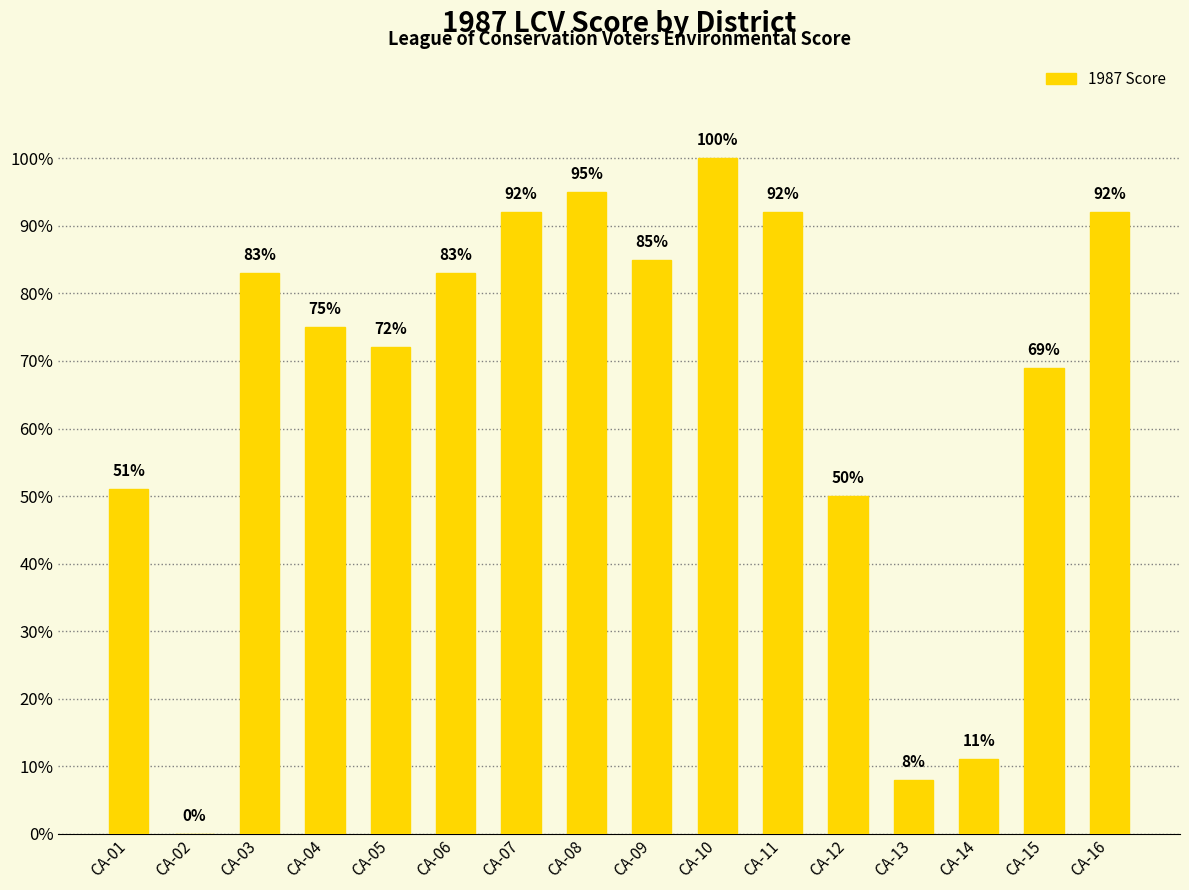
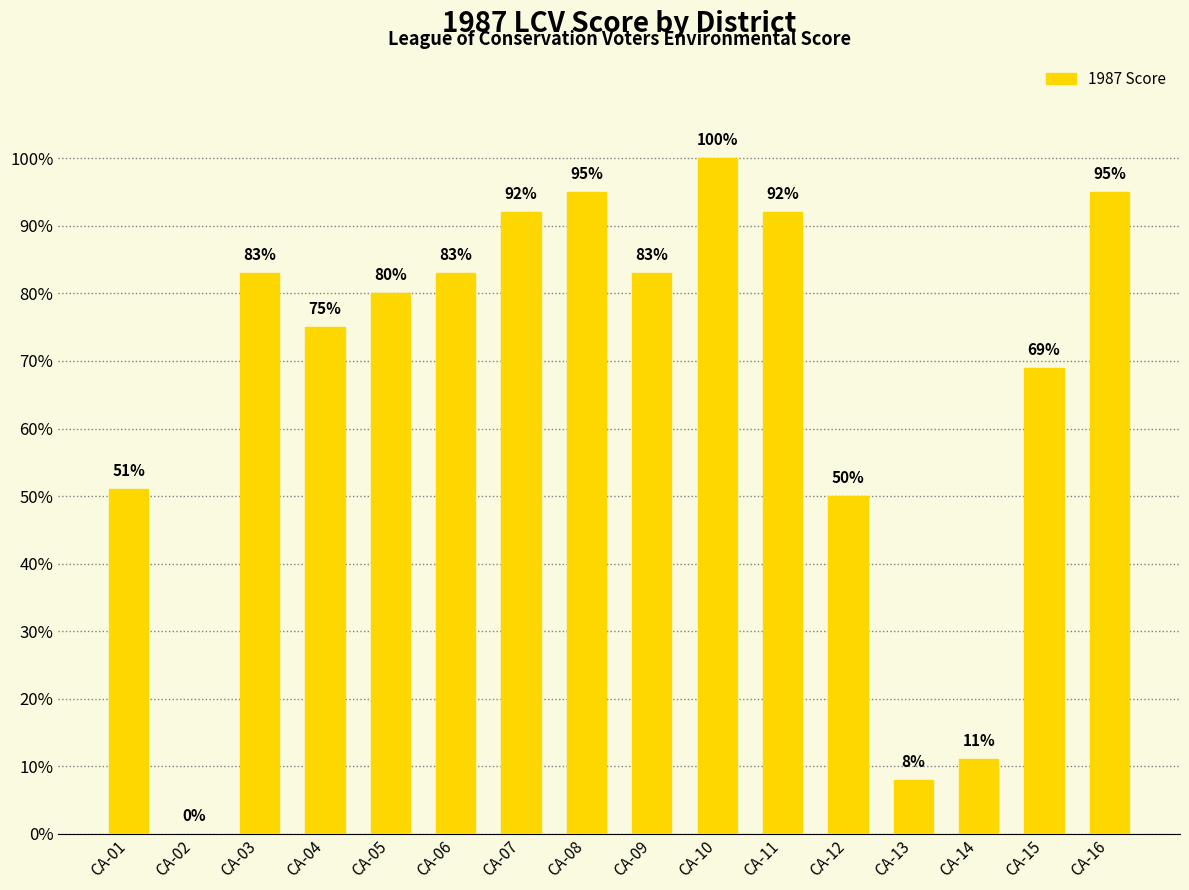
  {
    "CA-01": "51%",
    "CA-02": "0%",
    "CA-03": "83%",
    "CA-04": "75%",
-   "CA-05": "72%",
+   "CA-05": "80%",
    "CA-06": "83%",
    "CA-07": "92%",
    "CA-08": "95%",
-   "CA-09": "85%",
+   "CA-09": "83%",
    "CA-10": "100%",
    "CA-11": "92%",
    "CA-12": "50%",
    "CA-13": "8%",
    "CA-14": "11%",
    "CA-15": "69%",
-   "CA-16": "92%"
+   "CA-16": "95%"
  }
